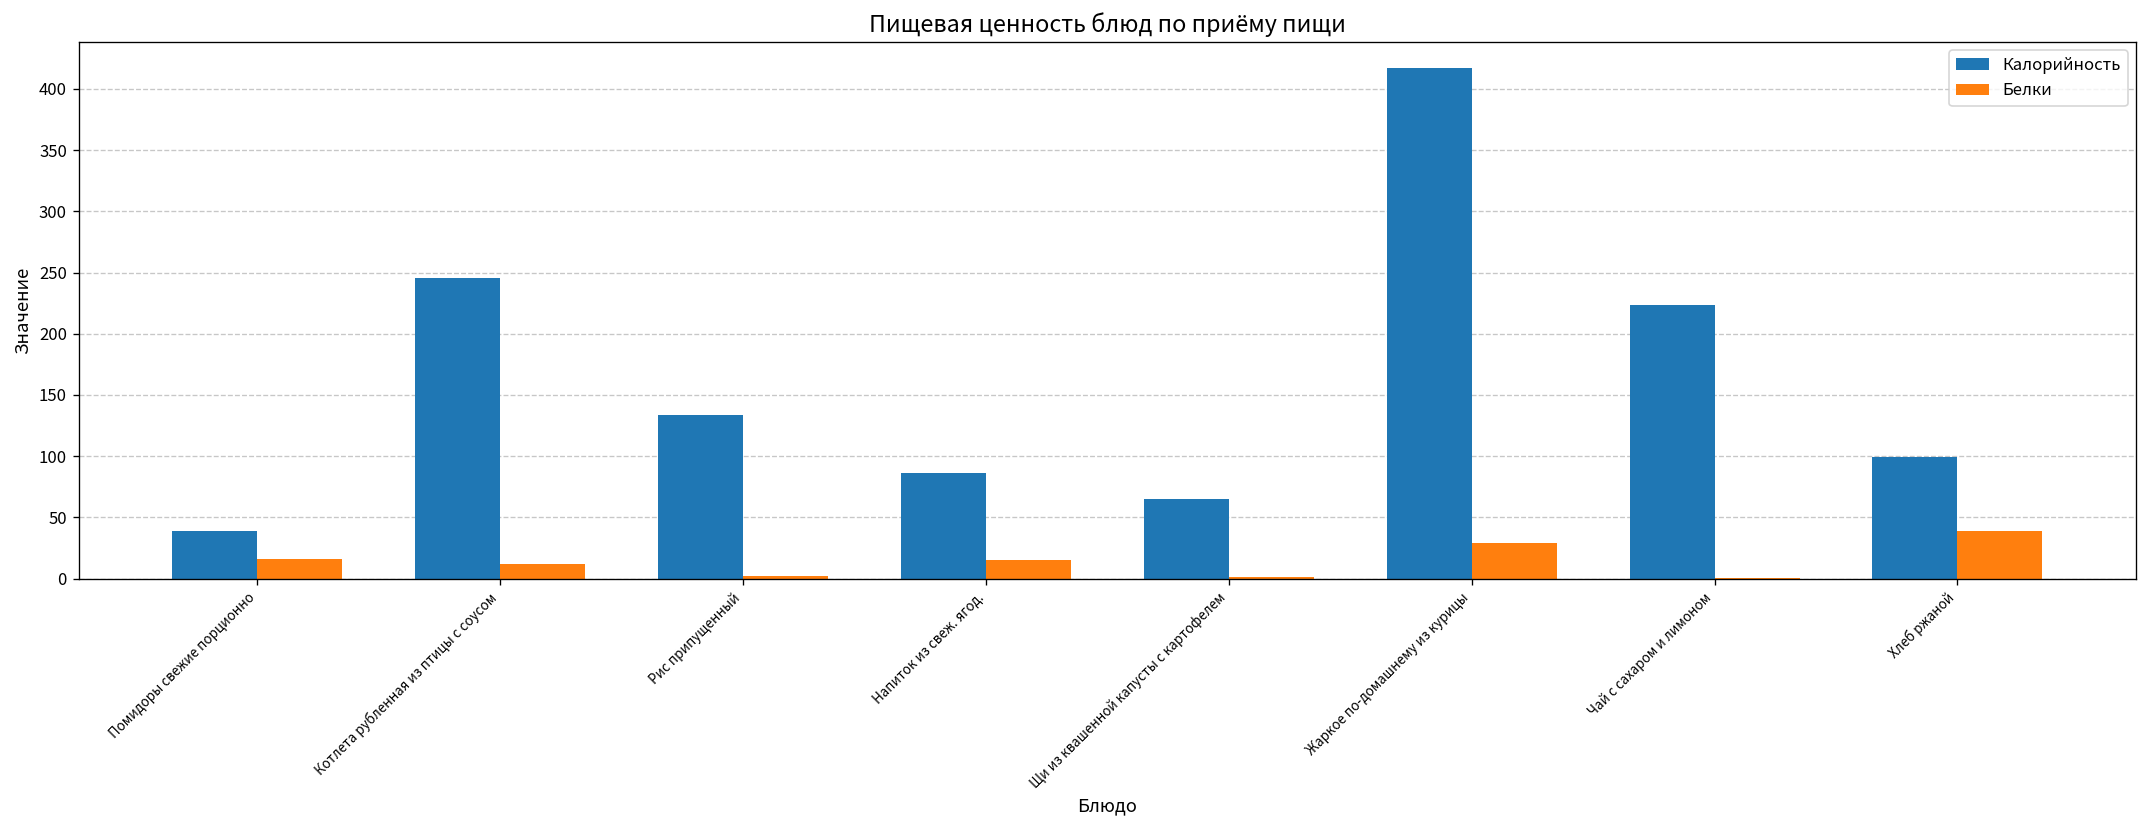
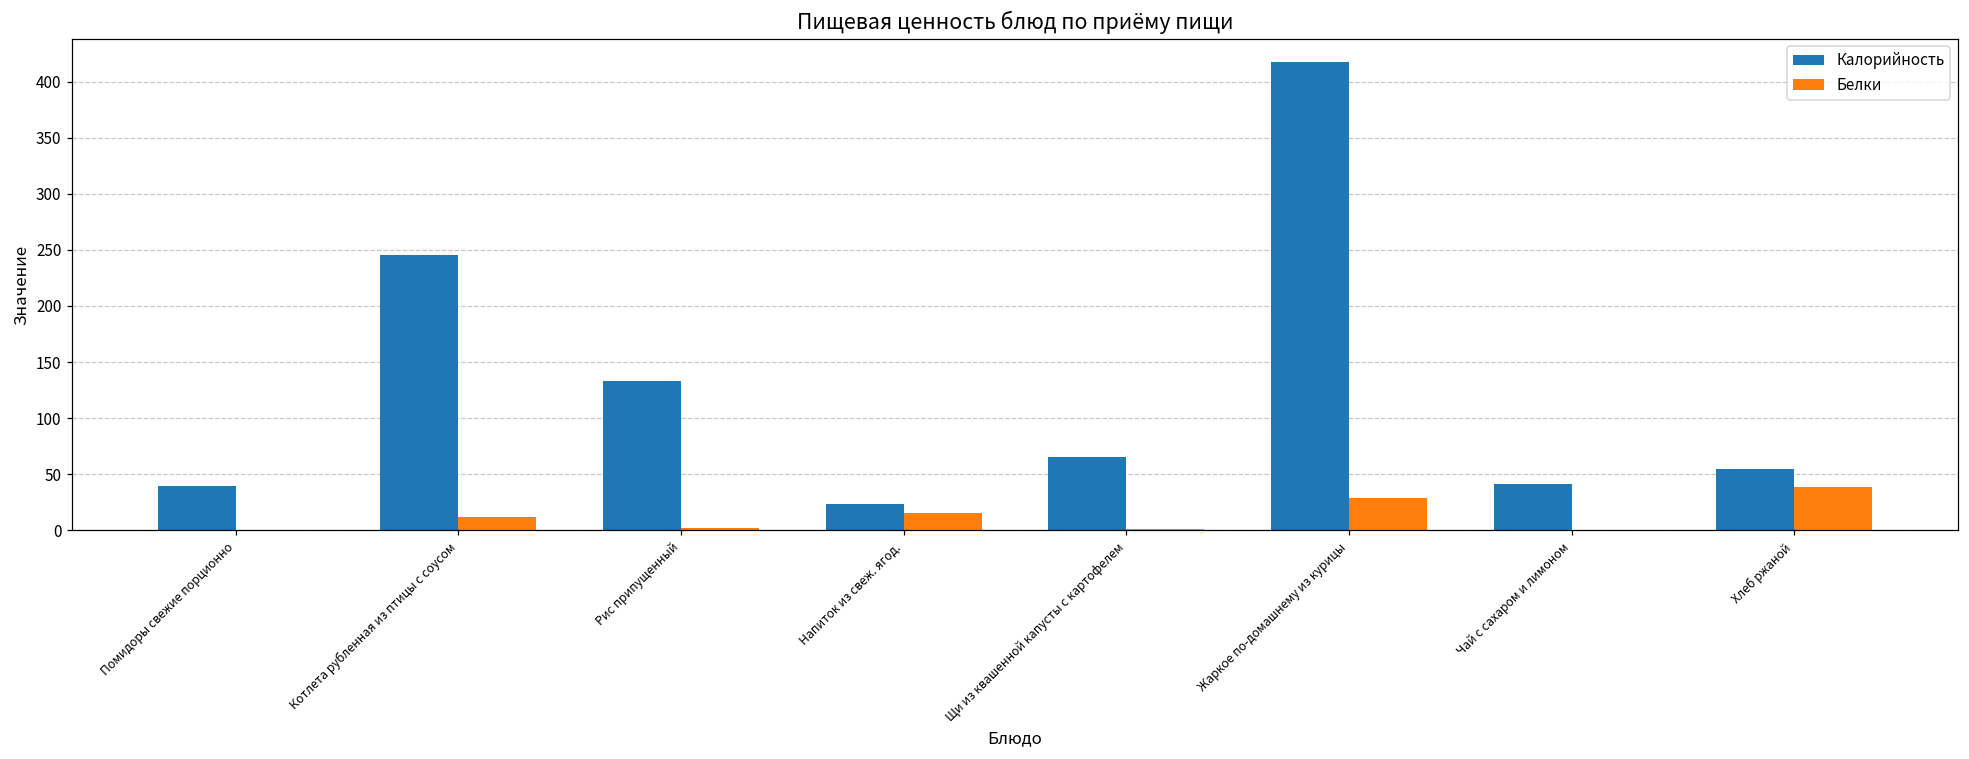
  {
    "Калорийность": {
      "Помидоры свежие порционно": 39,
      "Котлета рубленная из птицы с соусом": 246,
      "Рис припущенный": 133,
-     "Напиток из свеж. ягод.": 87,
+     "Напиток из свеж. ягод.": 23,
      "Щи из квашенной капусты с картофелем": 65,
      "Жаркое по-домашнему из курицы": 417,
-     "Чай с сахаром и лимоном": 223,
-     "Хлеб ржаной": 99
+     "Чай с сахаром и лимоном": 42,
+     "Хлеб ржаной": 55
    },
    "Белки": {
-     "Помидоры свежие порционно": 16,
+     "Помидоры свежие порционно": 0,
      "Котлета рубленная из птицы с соусом": 12,
      "Напиток из свеж. ягод.": 15,
      "Жаркое по-домашнему из курицы": 29,
      "Хлеб ржаной": 39
    }
  }
